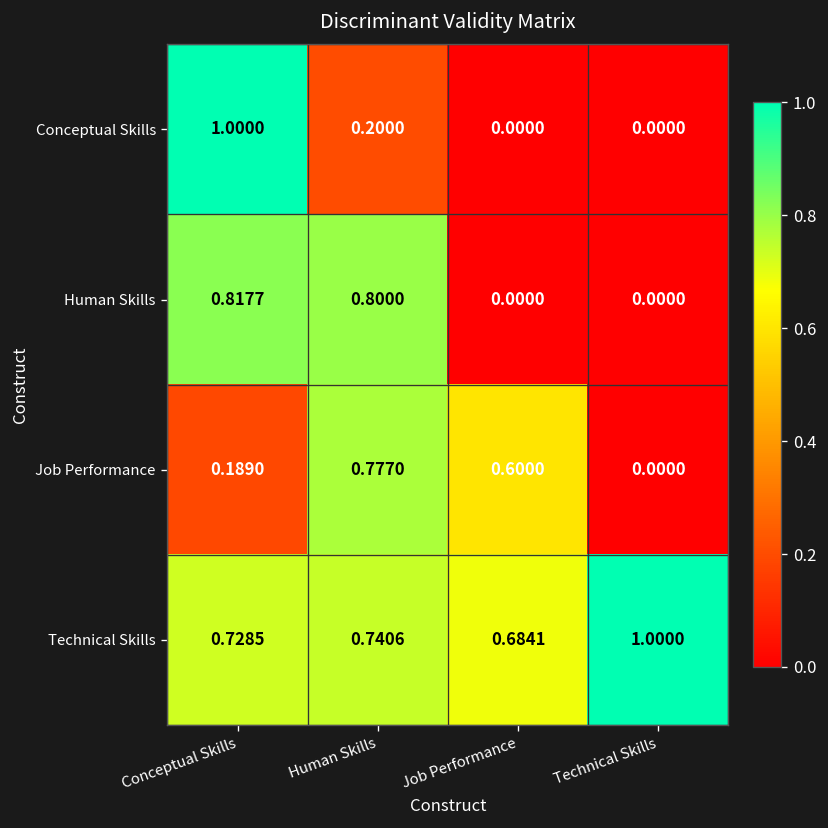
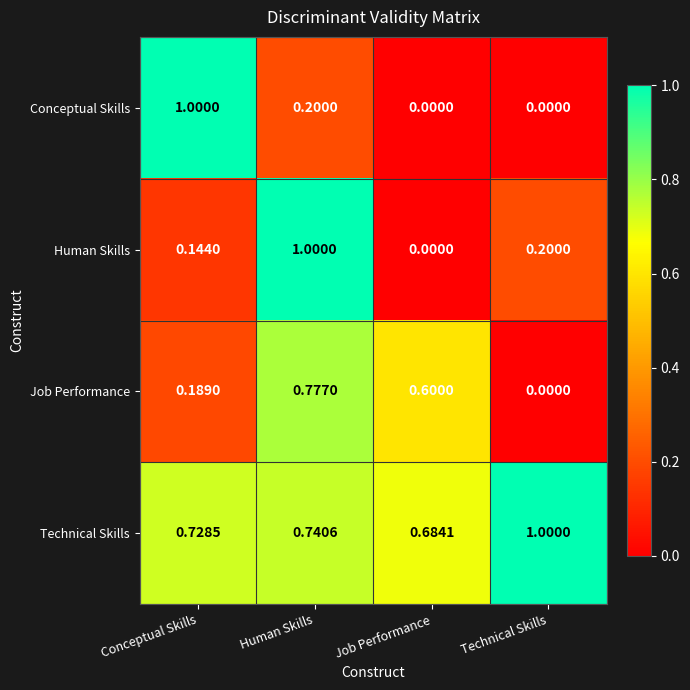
  {
    "Conceptual Skills": {
      "Conceptual Skills": 1.0000,
      "Human Skills": 0.2000,
      "Job Performance": 0.0000,
      "Technical Skills": 0.0000
    },
    "Human Skills": {
-     "Conceptual Skills": 0.8177,
-     "Human Skills": 0.8000,
+     "Conceptual Skills": 0.1440,
+     "Human Skills": 1.0000,
      "Job Performance": 0.0000,
-     "Technical Skills": 0.0000
+     "Technical Skills": 0.2000
    },
    "Job Performance": {
      "Conceptual Skills": 0.1890,
      "Human Skills": 0.7770,
      "Job Performance": 0.6000,
      "Technical Skills": 0.0000
    },
    "Technical Skills": {
      "Conceptual Skills": 0.7285,
      "Human Skills": 0.7406,
      "Job Performance": 0.6841,
      "Technical Skills": 1.0000
    }
  }
